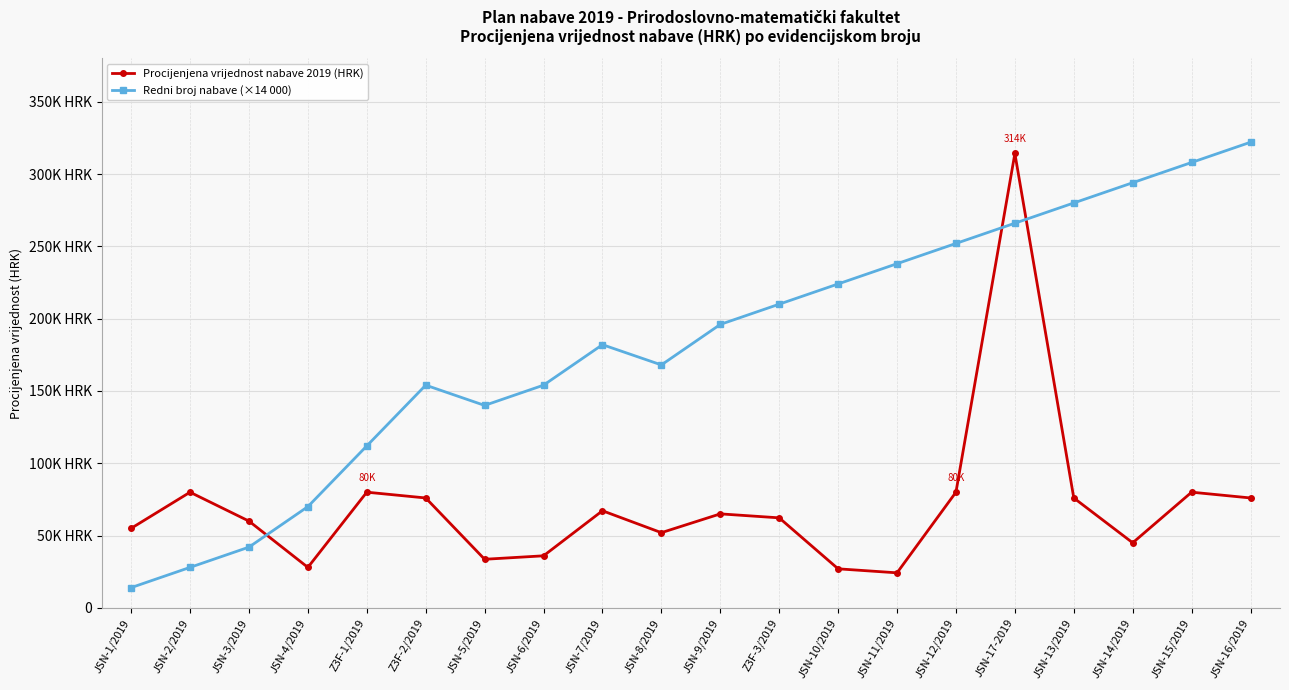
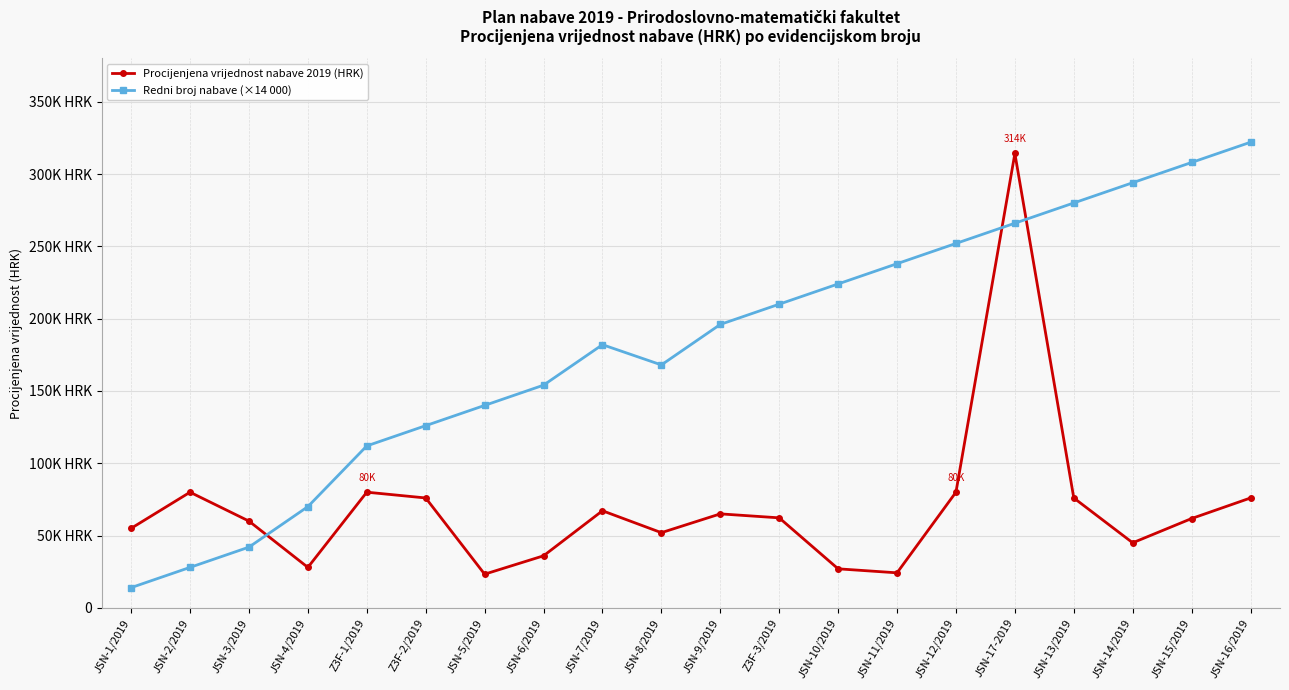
  {
    "Procijenjena vrijednost nabave 2019 (HRK)": {
      "JSN-1/2019": "55K HRK",
      "JSN-2/2019": "80K HRK",
      "JSN-3/2019": "60K HRK",
      "JSN-4/2019": "28K HRK",
      "Z3F-2/2019": "76K HRK",
-     "JSN-5/2019": "34K HRK",
+     "JSN-5/2019": "23K HRK",
      "JSN-6/2019": "36K HRK",
      "JSN-7/2019": "67K HRK",
      "JSN-8/2019": "52K HRK",
      "JSN-9/2019": "65K HRK",
      "Z3F-3/2019": "62K HRK",
      "JSN-10/2019": "27K HRK",
      "JSN-11/2019": "24K HRK",
      "JSN-13/2019": "76K HRK",
      "JSN-14/2019": "45K HRK",
-     "JSN-15/2019": "80K HRK",
+     "JSN-15/2019": "62K HRK",
      "JSN-16/2019": "76K HRK"
    },
    "Redni broj nabave (×14 000)": {
      "JSN-1/2019": "14K HRK",
      "JSN-2/2019": "28K HRK",
      "JSN-3/2019": "42K HRK",
      "JSN-4/2019": "70K HRK",
      "Z3F-1/2019": "112K HRK",
-     "Z3F-2/2019": "154K HRK",
+     "Z3F-2/2019": "126K HRK",
      "JSN-5/2019": "140K HRK",
      "JSN-6/2019": "154K HRK",
      "JSN-7/2019": "182K HRK",
      "JSN-8/2019": "168K HRK",
      "JSN-9/2019": "196K HRK",
      "Z3F-3/2019": "210K HRK",
      "JSN-10/2019": "224K HRK",
      "JSN-11/2019": "238K HRK",
      "JSN-12/2019": "252K HRK",
      "JSN-17-2019": "266K HRK",
      "JSN-13/2019": "280K HRK",
      "JSN-14/2019": "294K HRK",
      "JSN-15/2019": "308K HRK",
      "JSN-16/2019": "322K HRK"
    }
  }
